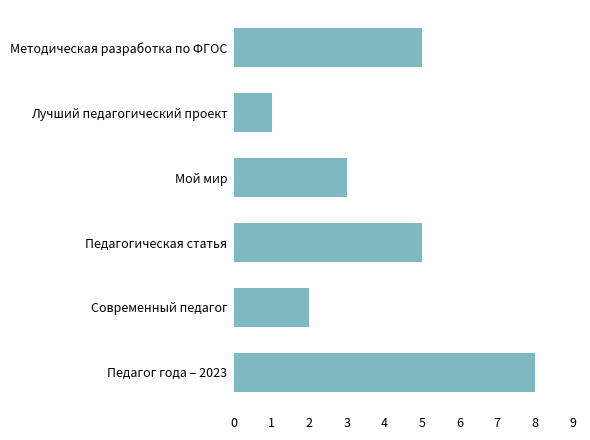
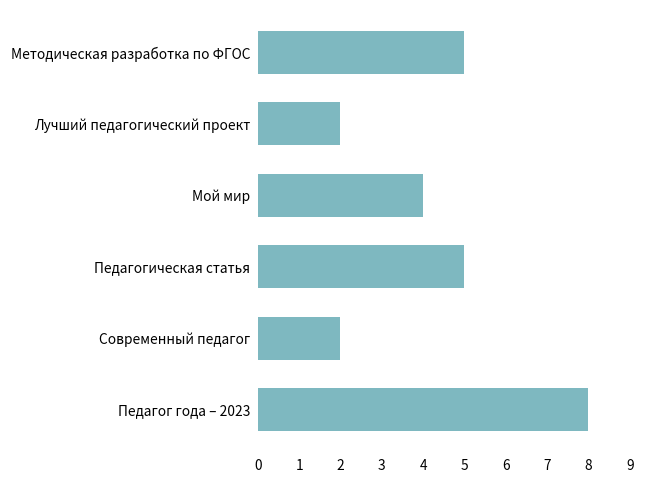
  {
    "Методическая разработка по ФГОС": 5,
-   "Лучший педагогический проект": 1,
-   "Мой мир": 3,
+   "Лучший педагогический проект": 2,
+   "Мой мир": 4,
    "Педагогическая статья": 5,
    "Современный педагог": 2,
    "Педагог года – 2023": 8
  }
